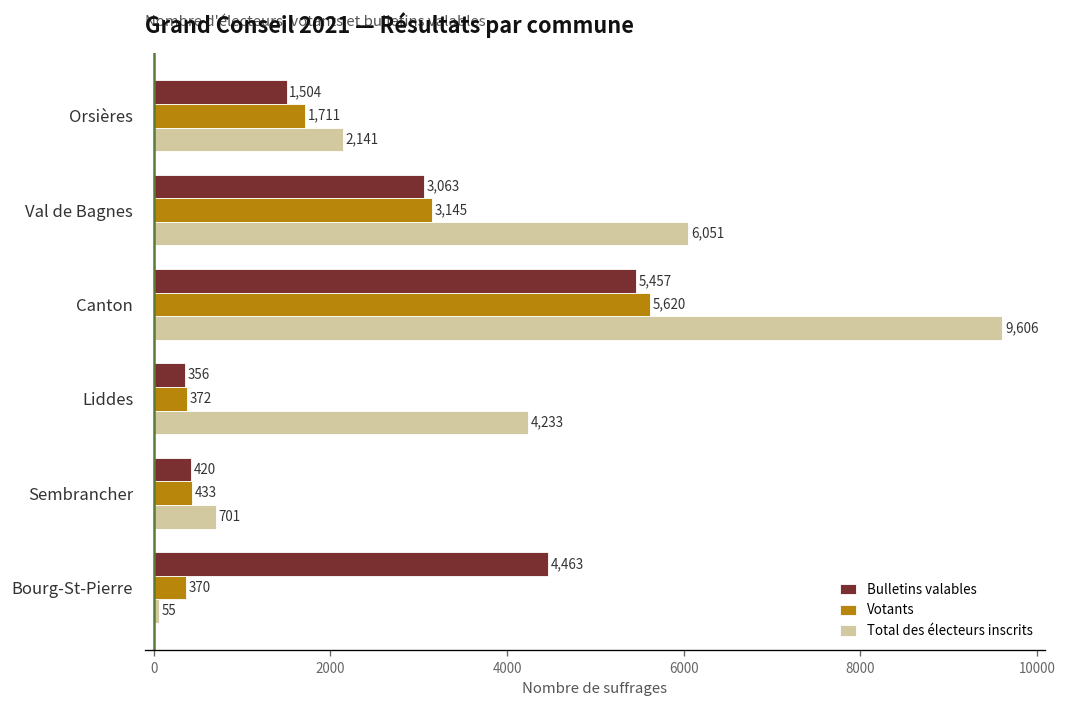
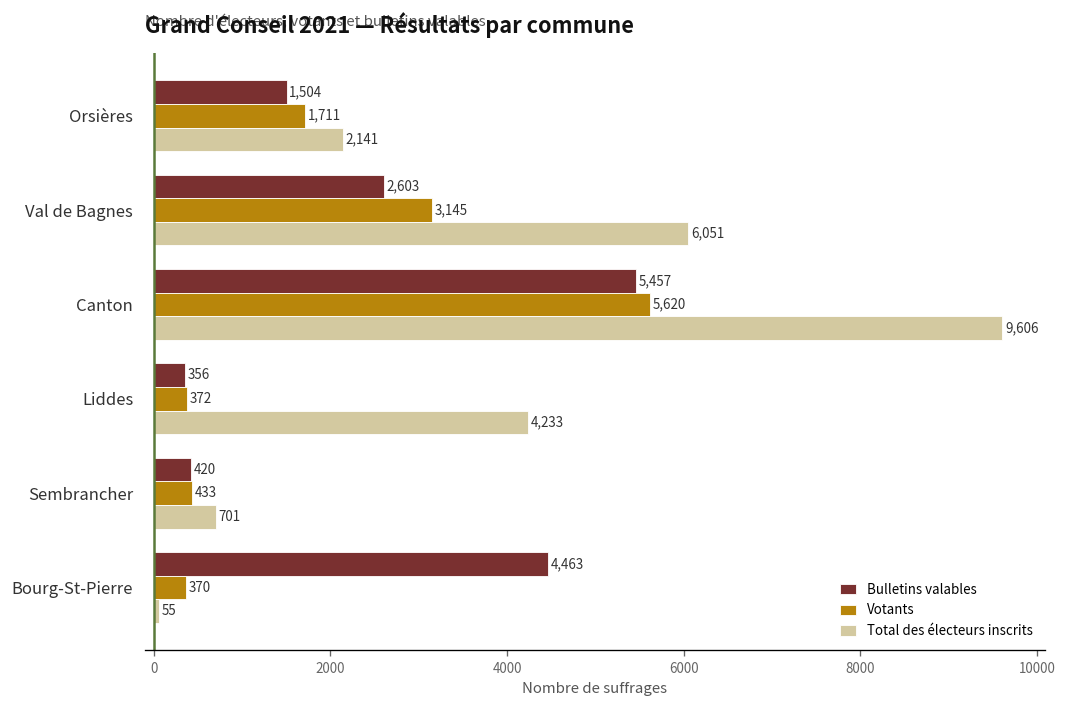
  {
    "Bulletins valables": {
      "Orsières": "1,504",
-     "Val de Bagnes": "3,063",
+     "Val de Bagnes": "2,603",
      "Canton": "5,457",
      "Liddes": "356",
      "Sembrancher": "420",
      "Bourg-St-Pierre": "4,463"
    },
    "Votants": {
      "Orsières": "1,711",
      "Val de Bagnes": "3,145",
      "Canton": "5,620",
      "Liddes": "372",
      "Sembrancher": "433",
      "Bourg-St-Pierre": "370"
    },
    "Total des électeurs inscrits": {
      "Orsières": "2,141",
      "Val de Bagnes": "6,051",
      "Canton": "9,606",
      "Liddes": "4,233",
      "Sembrancher": "701",
      "Bourg-St-Pierre": "55"
    }
  }
